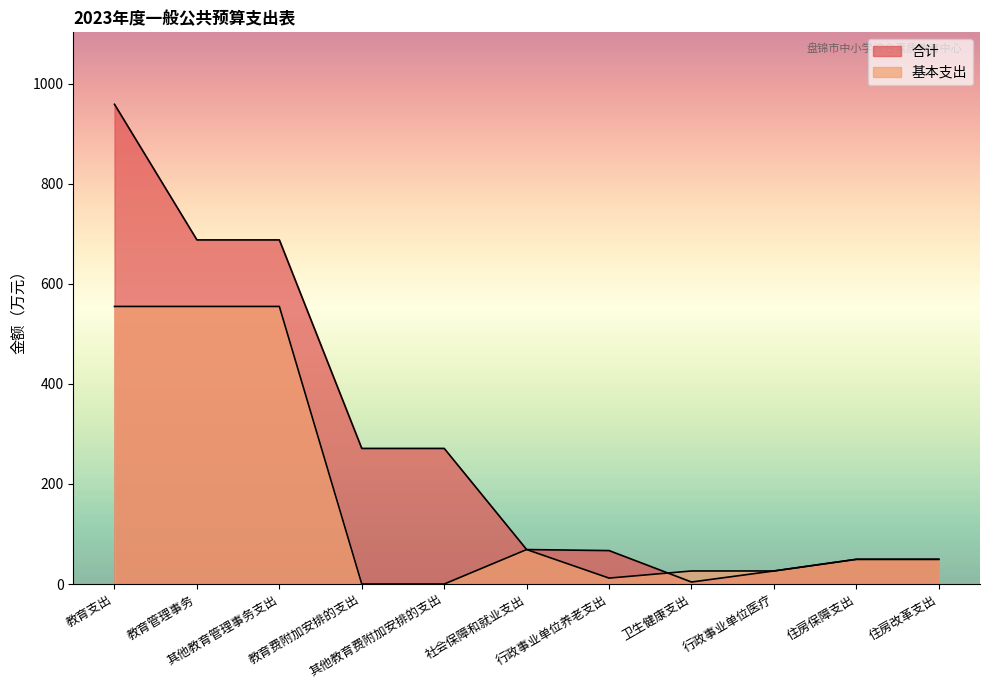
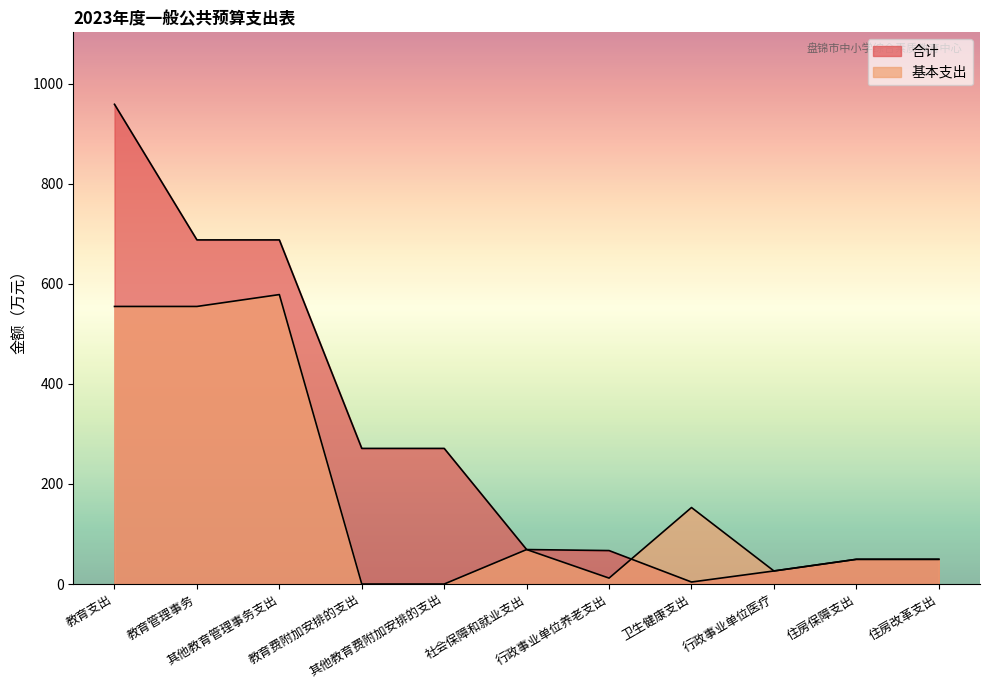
  {
    "合计": {
      "教育支出": 960,
      "教育管理事务": 690,
      "其他教育管理事务支出": 690,
      "教育费附加安排的支出": 270,
      "其他教育费附加安排的支出": 270,
      "行政事业单位养老支出": 70,
      "卫生健康支出": 0
    },
    "基本支出": {
      "教育支出": 550,
      "教育管理事务": 550,
-     "其他教育管理事务支出": 550,
+     "其他教育管理事务支出": 580,
      "教育费附加安排的支出": 0,
      "其他教育费附加安排的支出": 0,
      "行政事业单位养老支出": 10,
-     "卫生健康支出": 30
+     "卫生健康支出": 150
    }
  }
